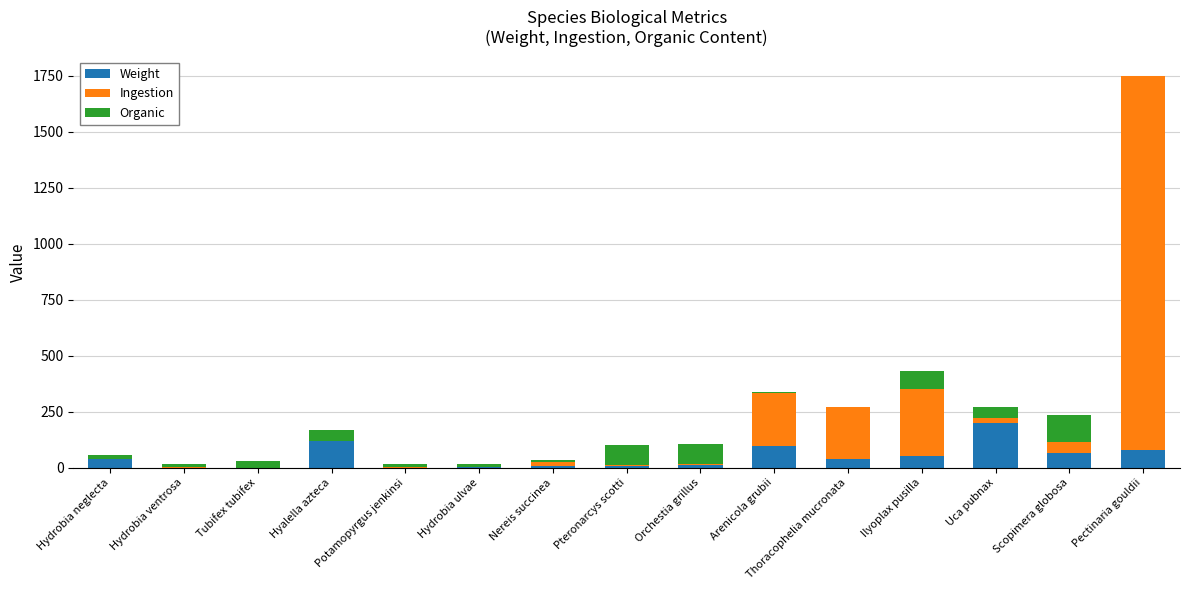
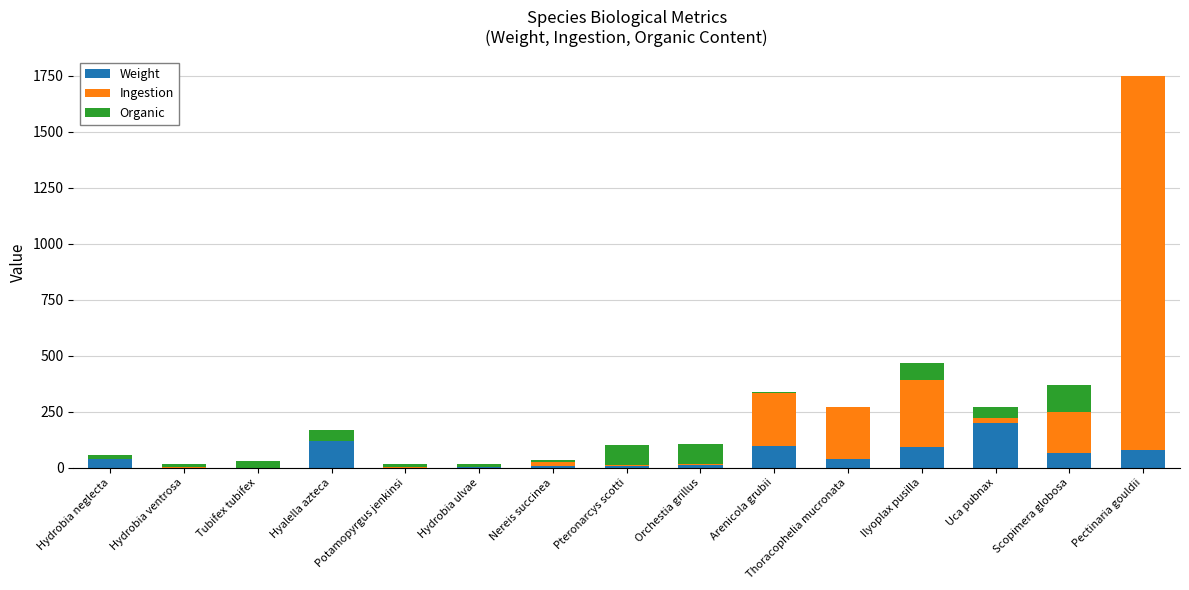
  {
    "Weight": {
      "Hydrobia neglecta": 40,
      "Hyalella azteca": 120,
      "Orchestia grillus": 10,
      "Arenicola grubii": 100,
      "Thoracophelia mucronata": 40,
-     "Ilyoplax pusilla": 50,
+     "Ilyoplax pusilla": 90,
      "Uca pubnax": 200,
      "Scopimera globosa": 70,
      "Pectinaria gouldii": 80
    },
    "Ingestion": {
      "Nereis succinea": 20,
      "Arenicola grubii": 240,
      "Thoracophelia mucronata": 230,
      "Ilyoplax pusilla": 300,
      "Uca pubnax": 20,
-     "Scopimera globosa": 50,
+     "Scopimera globosa": 190,
      "Pectinaria gouldii": 1670
    },
    "Organic": {
      "Hydrobia neglecta": 20,
      "Hydrobia ventrosa": 20,
      "Tubifex tubifex": 30,
      "Hyalella azteca": 50,
      "Potamopyrgus jenkinsi": 10,
      "Hydrobia ulvae": 10,
      "Pteronarcys scotti": 90,
      "Orchestia grillus": 90,
      "Ilyoplax pusilla": 80,
      "Uca pubnax": 50,
      "Scopimera globosa": 120
    }
  }
